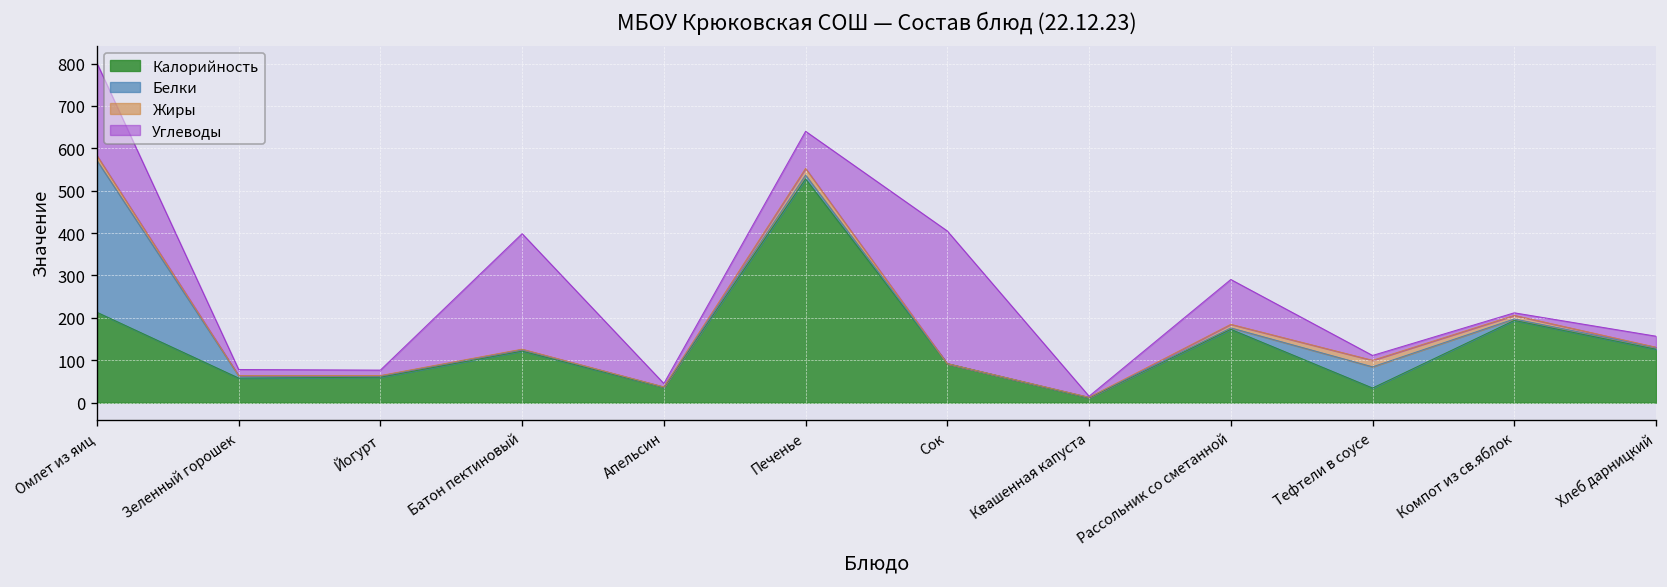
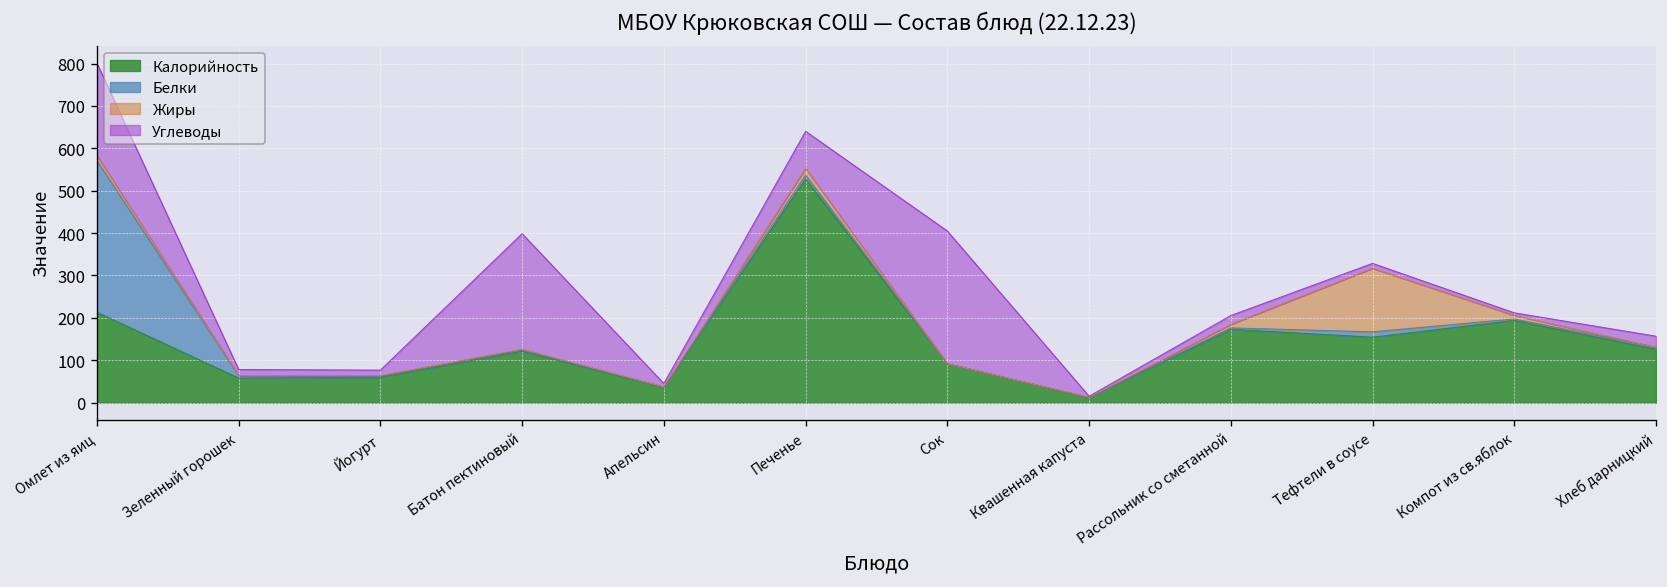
  {
    "Калорийность": {
      "Омлет из яиц": 210,
      "Печенье": 530,
-     "Тефтели в соусе": 30
+     "Тефтели в соусе": 150
    },
    "Белки": {
      "Омлет из яиц": 360,
      "Печенье": 10,
-     "Тефтели в соусе": 50
+     "Тефтели в соусе": 10
    },
    "Жиры": {
      "Омлет из яиц": 10,
      "Печенье": 20,
      "Рассольник со сметанной": 10,
-     "Тефтели в соусе": 20
+     "Тефтели в соусе": 150
    },
    "Углеводы": {
      "Омлет из яиц": 220,
      "Зеленный горошек": 10,
      "Йогурт": 10,
      "Батон пектиновый": 270,
      "Апельсин": 10,
      "Печенье": 90,
      "Сок": 310,
-     "Рассольник со сметанной": 110,
+     "Рассольник со сметанной": 20,
      "Тефтели в соусе": 10,
      "Хлеб дарницкий": 30
    }
  }
